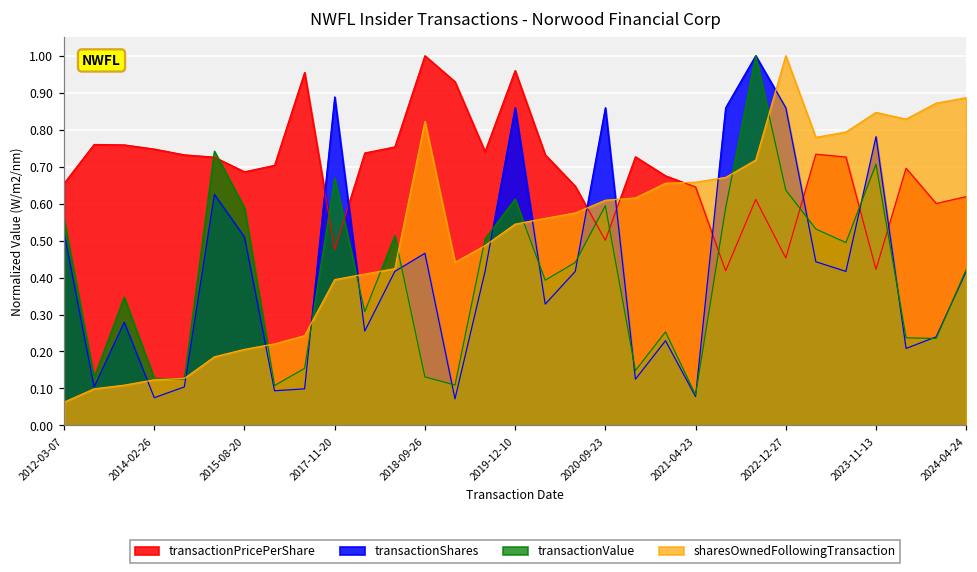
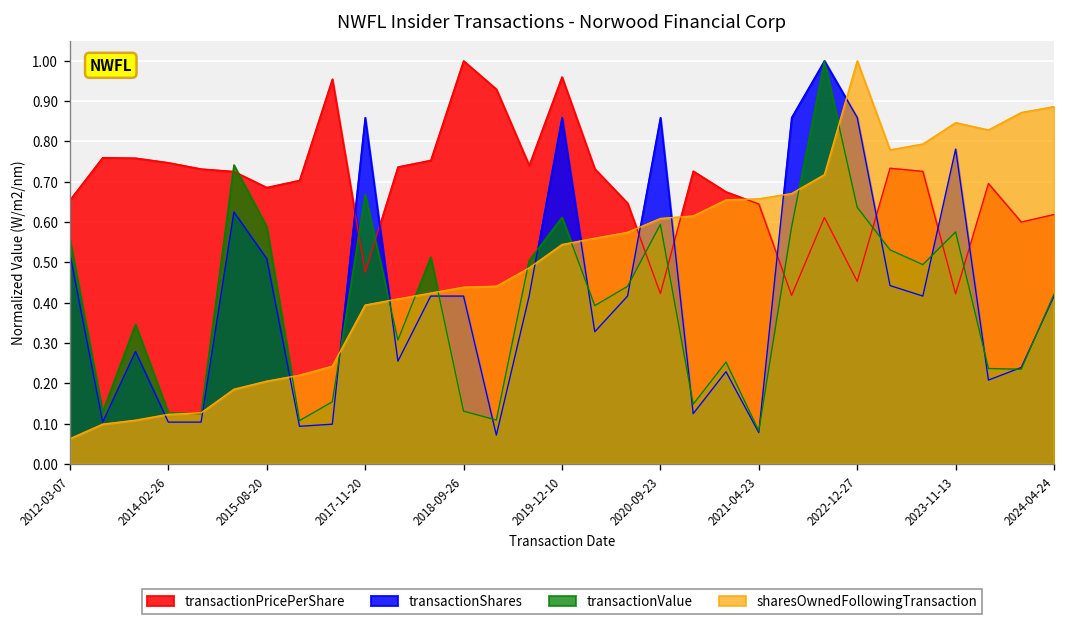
  {
    "transactionPricePerShare": {
      "2012-03-07": 0.65,
      "2014-02-26": 0.75,
      "2015-08-20": 0.69,
      "2017-11-20": 0.48,
      "2018-09-26": 1.00,
      "2019-12-10": 0.96,
-     "2020-09-23": 0.50,
+     "2020-09-23": 0.42,
      "2021-04-23": 0.64,
      "2022-12-27": 0.45,
      "2023-11-13": 0.42
    },
    "transactionShares": {
      "2012-03-07": 0.52,
-     "2014-02-26": 0.08,
+     "2014-02-26": 0.10,
      "2015-08-20": 0.51,
-     "2017-11-20": 0.89,
-     "2018-09-26": 0.47,
+     "2017-11-20": 0.86,
+     "2018-09-26": 0.42,
      "2019-12-10": 0.86,
      "2020-09-23": 0.86,
      "2022-12-27": 0.86,
      "2023-11-13": 0.78
    },
    "transactionValue": {
      "2012-03-07": 0.56,
      "2015-08-20": 0.59,
      "2017-11-20": 0.67,
      "2018-09-26": 0.13,
      "2019-12-10": 0.61,
      "2020-09-23": 0.59,
      "2022-12-27": 0.64,
-     "2023-11-13": 0.71
+     "2023-11-13": 0.58
    },
    "sharesOwnedFollowingTransaction": {
      "2012-03-07": 0.06,
      "2015-08-20": 0.21,
      "2017-11-20": 0.39,
-     "2018-09-26": 0.82,
+     "2018-09-26": 0.44,
      "2019-12-10": 0.54,
      "2020-09-23": 0.61,
      "2021-04-23": 0.66,
      "2022-12-27": 1.00,
      "2023-11-13": 0.85
    }
  }
